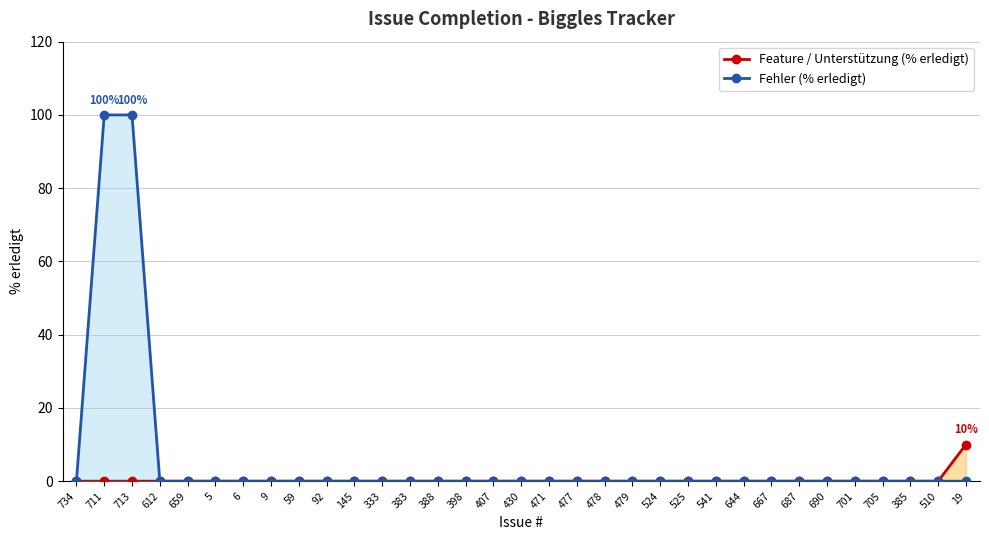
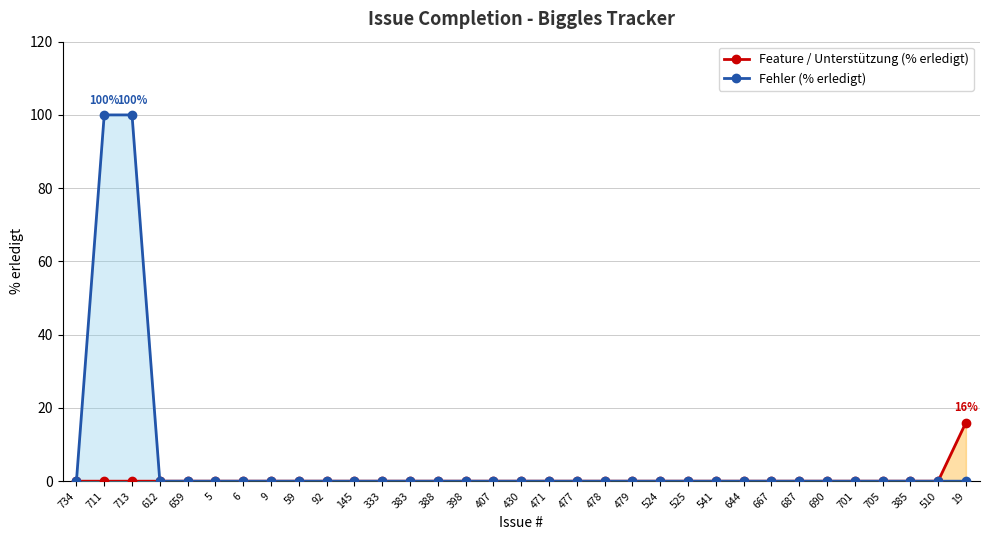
  {
    "Feature / Unterstützung (% erledigt)": {
-     "19": "10%"
+     "19": "16%"
    },
    "Fehler (% erledigt)": {
      "711": "100%",
      "713": "100%"
    }
  }
